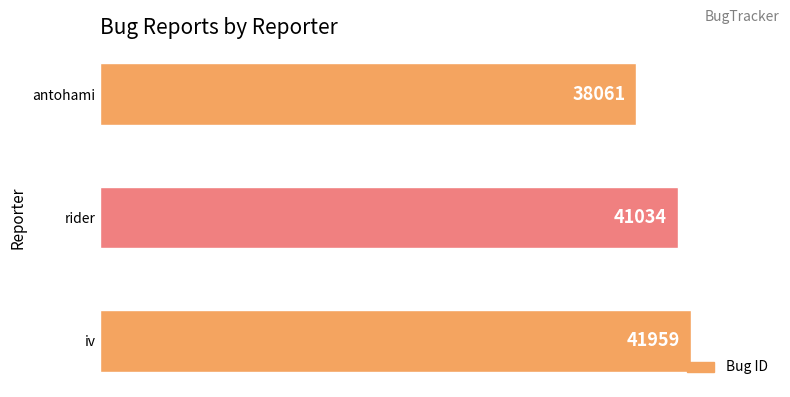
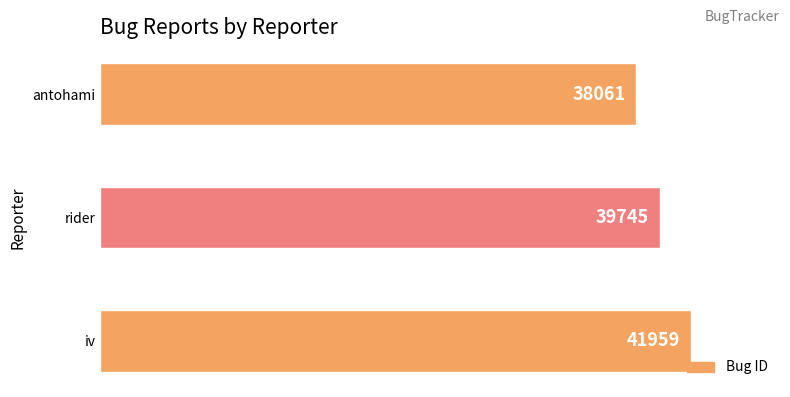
  {
    "antohami": 38061,
-   "rider": 41034,
+   "rider": 39745,
    "iv": 41959
  }
